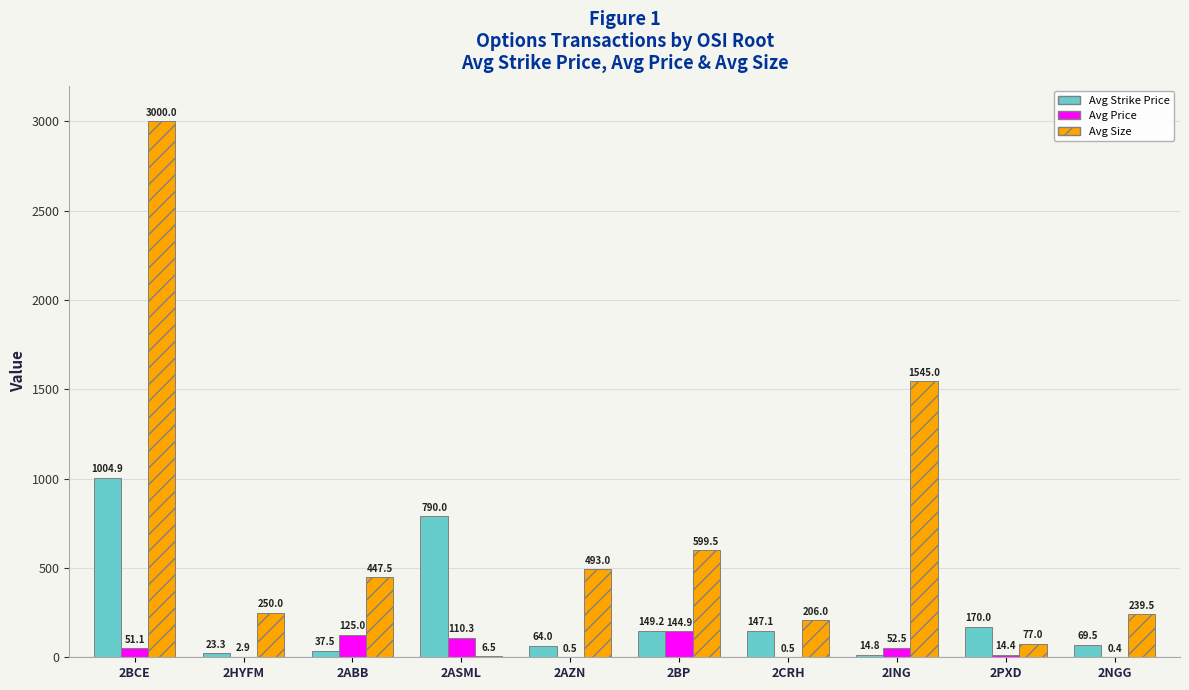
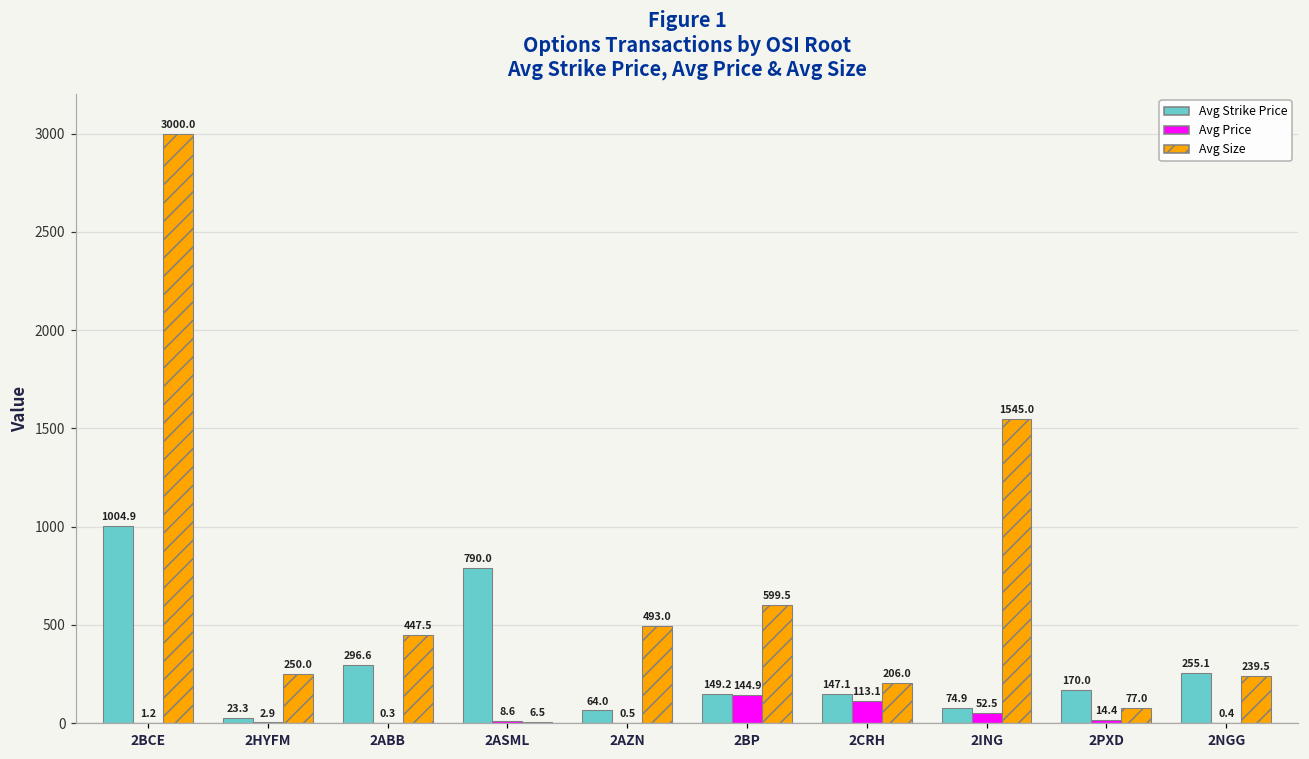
  {
    "Avg Strike Price": {
      "2BCE": 1004.9,
      "2HYFM": 23.3,
-     "2ABB": 37.5,
+     "2ABB": 296.6,
      "2ASML": 790.0,
      "2AZN": 64.0,
      "2BP": 149.2,
      "2CRH": 147.1,
-     "2ING": 14.8,
+     "2ING": 74.9,
      "2PXD": 170.0,
-     "2NGG": 69.5
+     "2NGG": 255.1
    },
    "Avg Price": {
-     "2BCE": 51.1,
+     "2BCE": 1.2,
      "2HYFM": 2.9,
-     "2ABB": 125.0,
-     "2ASML": 110.3,
+     "2ABB": 0.3,
+     "2ASML": 8.6,
      "2AZN": 0.5,
      "2BP": 144.9,
-     "2CRH": 0.5,
+     "2CRH": 113.1,
      "2ING": 52.5,
      "2PXD": 14.4,
      "2NGG": 0.4
    },
    "Avg Size": {
      "2BCE": 3000.0,
      "2HYFM": 250.0,
      "2ABB": 447.5,
      "2ASML": 6.5,
      "2AZN": 493.0,
      "2BP": 599.5,
      "2CRH": 206.0,
      "2ING": 1545.0,
      "2PXD": 77.0,
      "2NGG": 239.5
    }
  }
